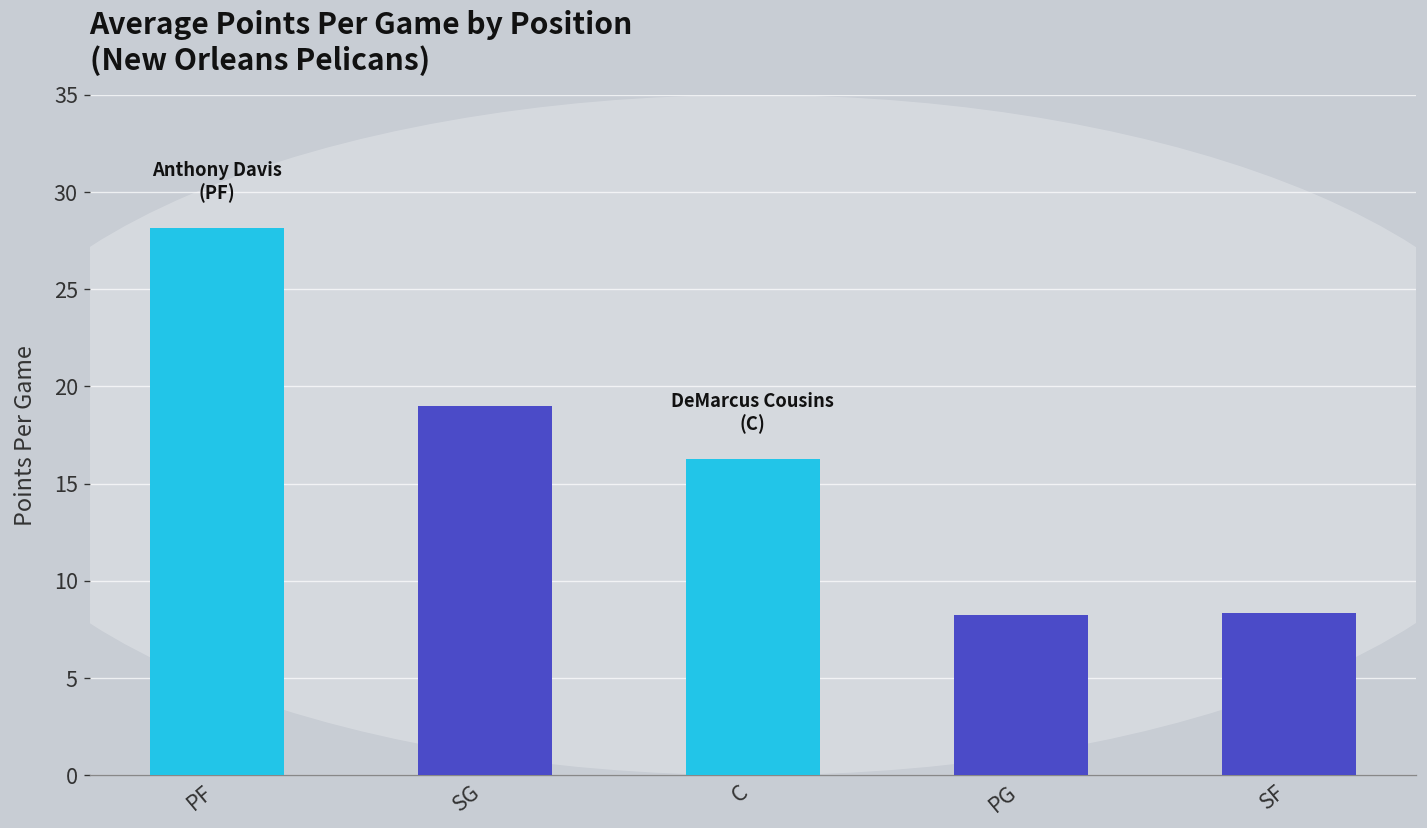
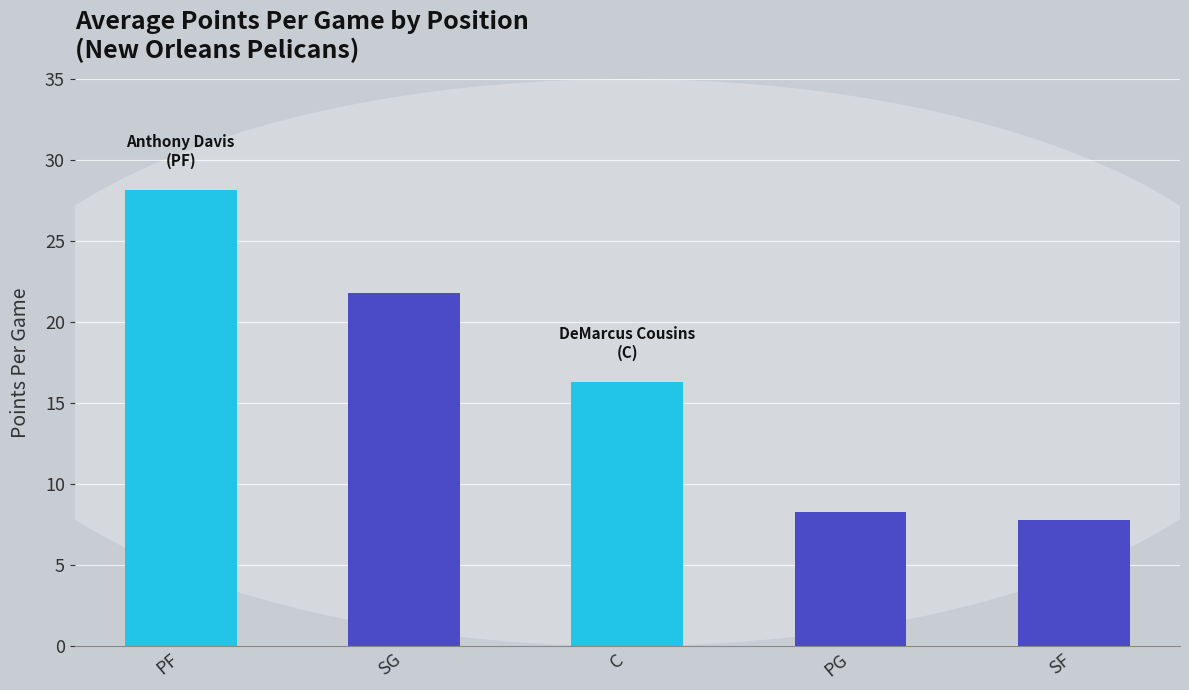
  {
    "PF": 28.1,
-   "SG": 19.0,
+   "SG": 21.8,
    "C": 16.3,
    "PG": 8.3,
-   "SF": 8.4
+   "SF": 7.8
  }
